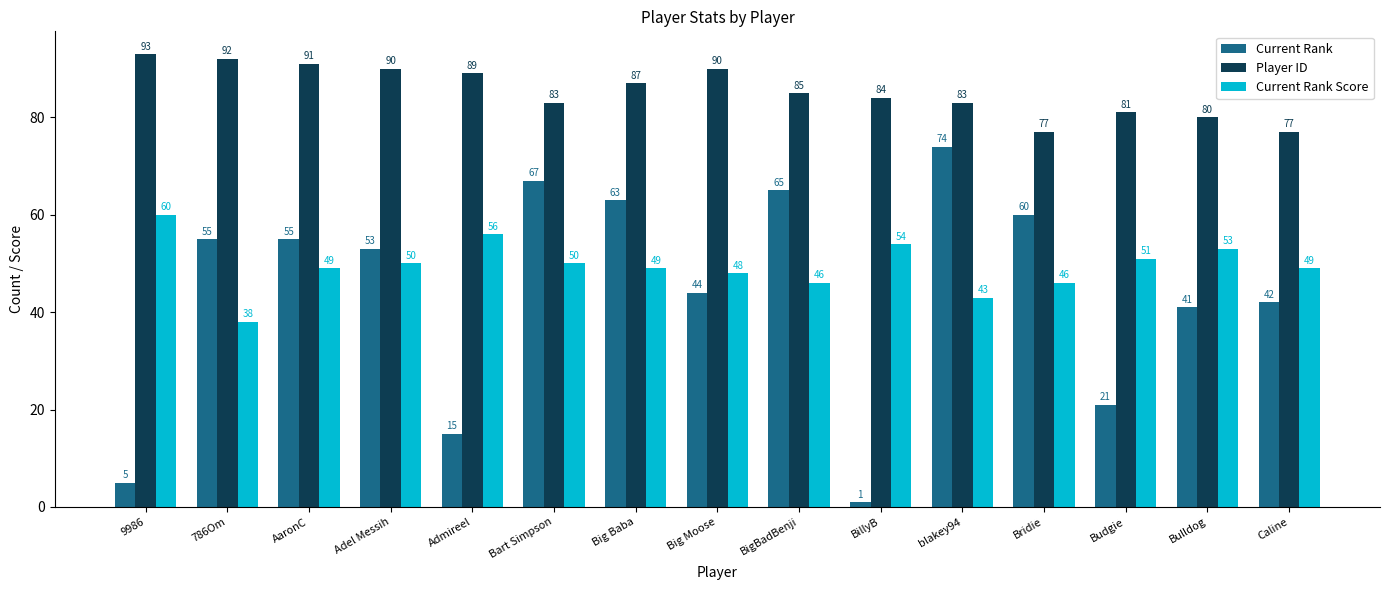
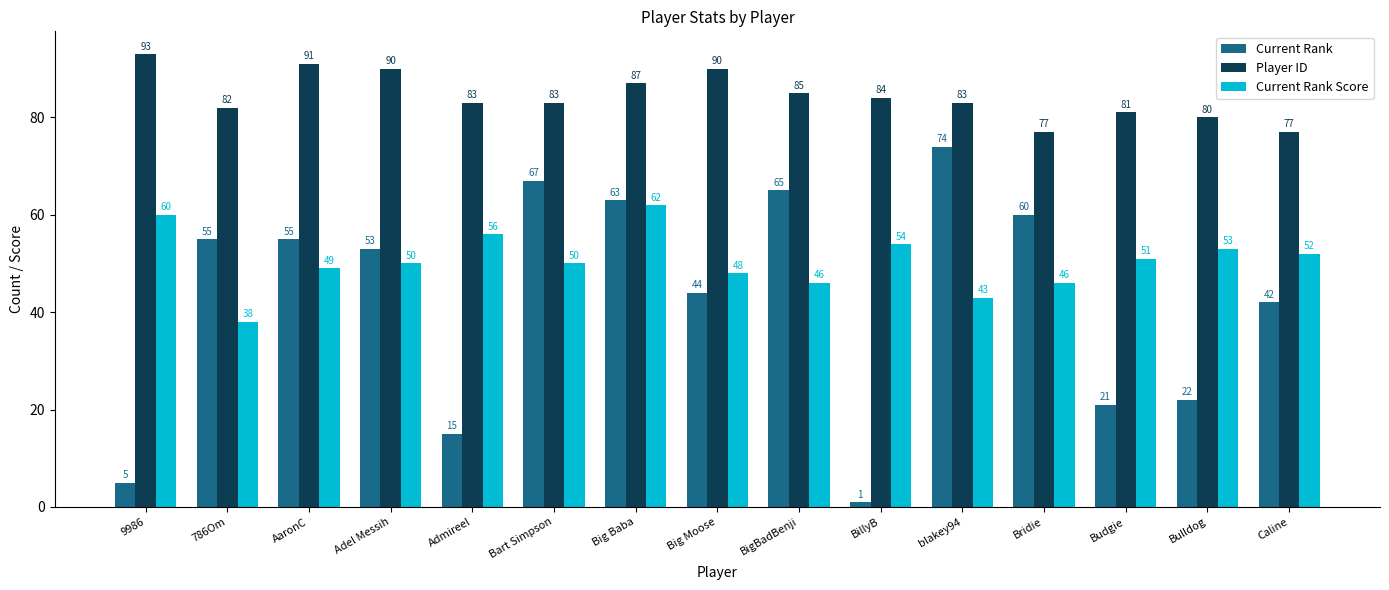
  {
    "Current Rank": {
      "9986": 5,
      "786Om": 55,
      "AaronC": 55,
      "Adel Messih": 53,
      "Admireel": 15,
      "Bart Simpson": 67,
      "Big Baba": 63,
      "Big Moose": 44,
      "BigBadBenji": 65,
      "BillyB": 1,
      "blakey94": 74,
      "Bridie": 60,
      "Budgie": 21,
-     "Bulldog": 41,
+     "Bulldog": 22,
      "Caline": 42
    },
    "Player ID": {
      "9986": 93,
-     "786Om": 92,
+     "786Om": 82,
      "AaronC": 91,
      "Adel Messih": 90,
-     "Admireel": 89,
+     "Admireel": 83,
      "Bart Simpson": 83,
      "Big Baba": 87,
      "Big Moose": 90,
      "BigBadBenji": 85,
      "BillyB": 84,
      "blakey94": 83,
      "Bridie": 77,
      "Budgie": 81,
      "Bulldog": 80,
      "Caline": 77
    },
    "Current Rank Score": {
      "9986": 60,
      "786Om": 38,
      "AaronC": 49,
      "Adel Messih": 50,
      "Admireel": 56,
      "Bart Simpson": 50,
-     "Big Baba": 49,
+     "Big Baba": 62,
      "Big Moose": 48,
      "BigBadBenji": 46,
      "BillyB": 54,
      "blakey94": 43,
      "Bridie": 46,
      "Budgie": 51,
      "Bulldog": 53,
-     "Caline": 49
+     "Caline": 52
    }
  }
